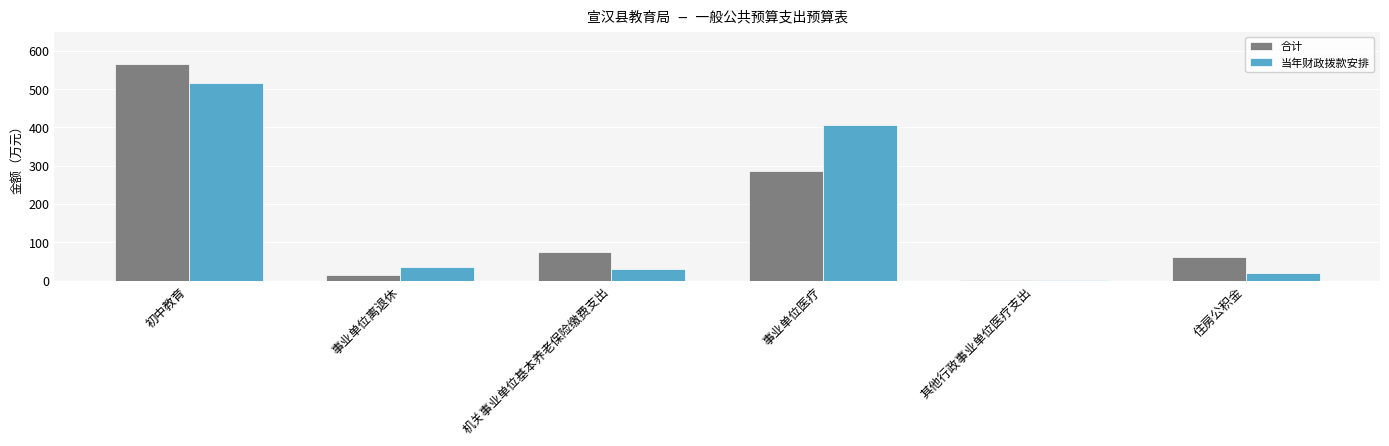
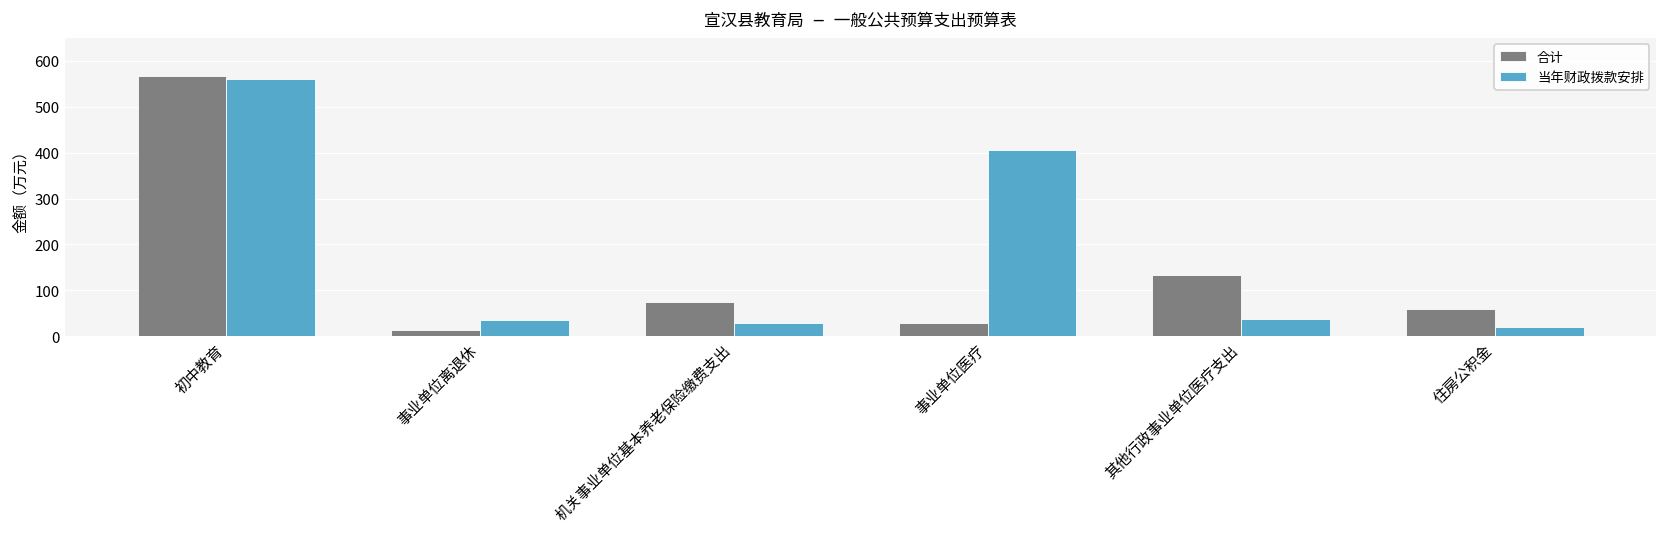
  {
    "合计": {
      "初中教育": 570,
      "事业单位离退休": 10,
      "机关事业单位基本养老保险缴费支出": 70,
-     "事业单位医疗": 280,
-     "其他行政事业单位医疗支出": 0,
+     "事业单位医疗": 30,
+     "其他行政事业单位医疗支出": 130,
      "住房公积金": 60
    },
    "当年财政拨款安排": {
-     "初中教育": 510,
+     "初中教育": 560,
      "事业单位离退休": 40,
      "机关事业单位基本养老保险缴费支出": 30,
      "事业单位医疗": 410,
-     "其他行政事业单位医疗支出": 0,
+     "其他行政事业单位医疗支出": 40,
      "住房公积金": 20
    }
  }
